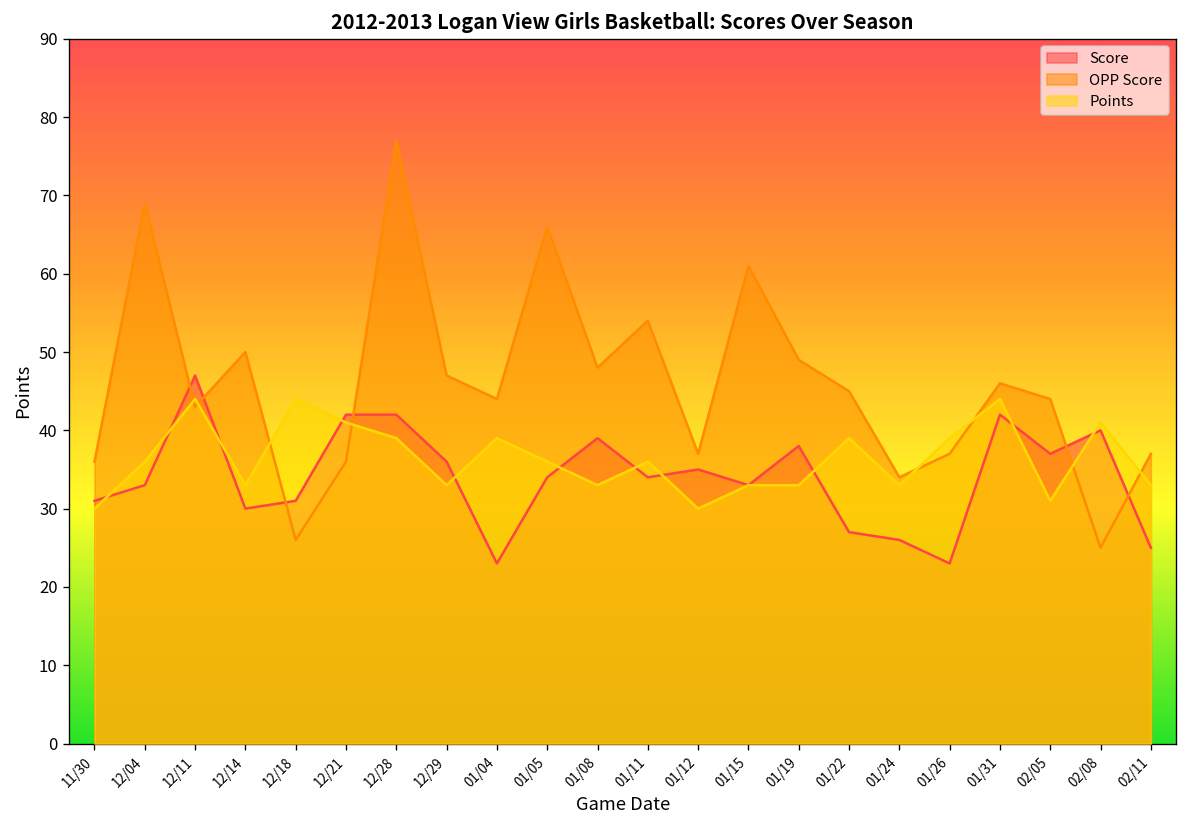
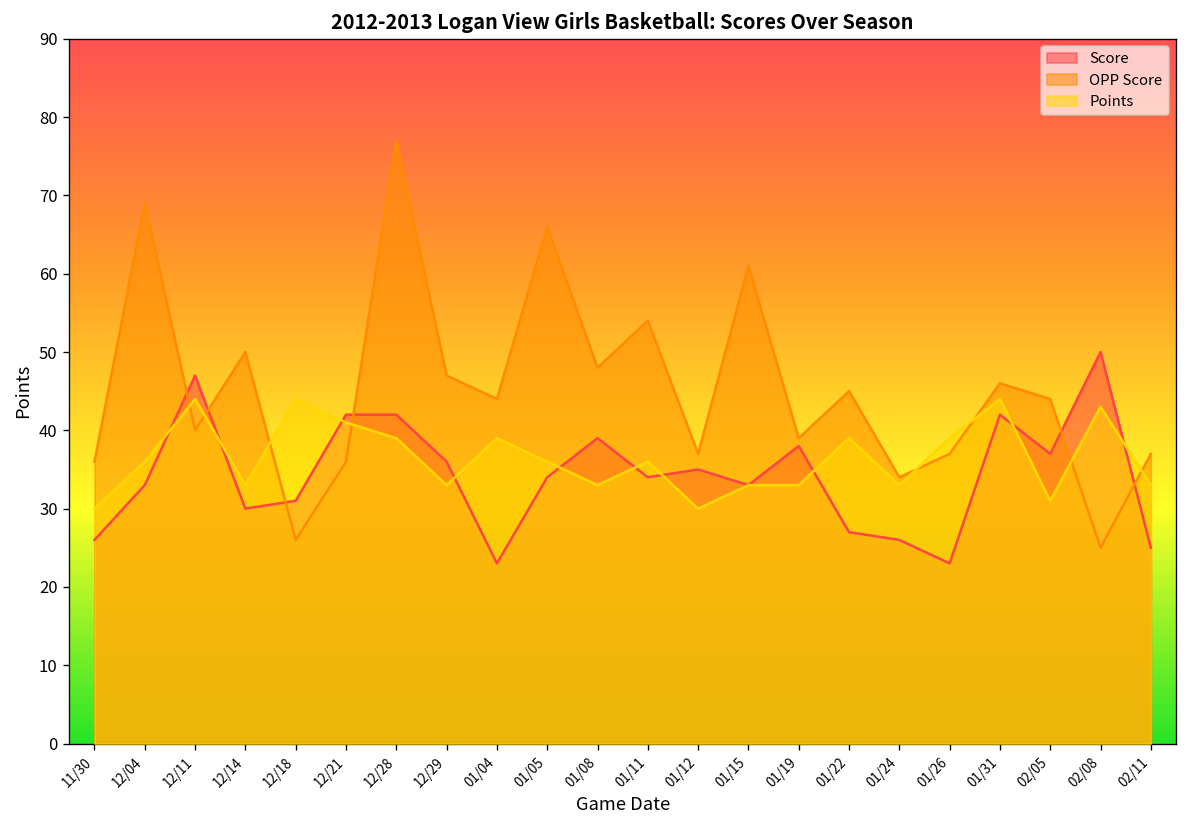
  {
    "Score": {
-     "11/30": 31,
+     "11/30": 26,
      "12/04": 33,
      "12/11": 47,
      "12/14": 30,
      "12/18": 31,
      "12/21": 42,
      "12/28": 42,
      "12/29": 36,
      "01/04": 23,
      "01/05": 34,
      "01/08": 39,
      "01/11": 34,
      "01/12": 35,
      "01/19": 38,
      "01/22": 27,
      "01/24": 26,
      "01/26": 23,
      "01/31": 42,
      "02/05": 37,
-     "02/08": 40,
+     "02/08": 50,
      "02/11": 25
    },
    "OPP Score": {
      "11/30": 36,
      "12/04": 69,
-     "12/11": 43,
+     "12/11": 40,
      "12/14": 50,
      "12/18": 26,
      "12/21": 36,
      "12/28": 77,
      "12/29": 47,
      "01/04": 44,
      "01/05": 66,
      "01/08": 48,
      "01/11": 54,
      "01/12": 37,
      "01/15": 61,
-     "01/19": 49,
+     "01/19": 39,
      "01/22": 45,
      "01/24": 34,
      "01/26": 37,
      "01/31": 46,
      "02/05": 44,
      "02/08": 25,
      "02/11": 37
    },
    "Points": {
      "11/30": 30,
      "12/04": 36,
      "12/11": 44,
      "12/14": 33,
      "12/18": 44,
      "12/21": 41,
      "12/28": 39,
      "12/29": 33,
      "01/04": 39,
      "01/05": 36,
      "01/08": 33,
      "01/11": 36,
      "01/12": 30,
      "01/19": 33,
      "01/22": 39,
      "01/24": 33,
      "01/26": 39,
      "01/31": 44,
      "02/05": 31,
-     "02/08": 41,
+     "02/08": 43,
      "02/11": 33
    }
  }
